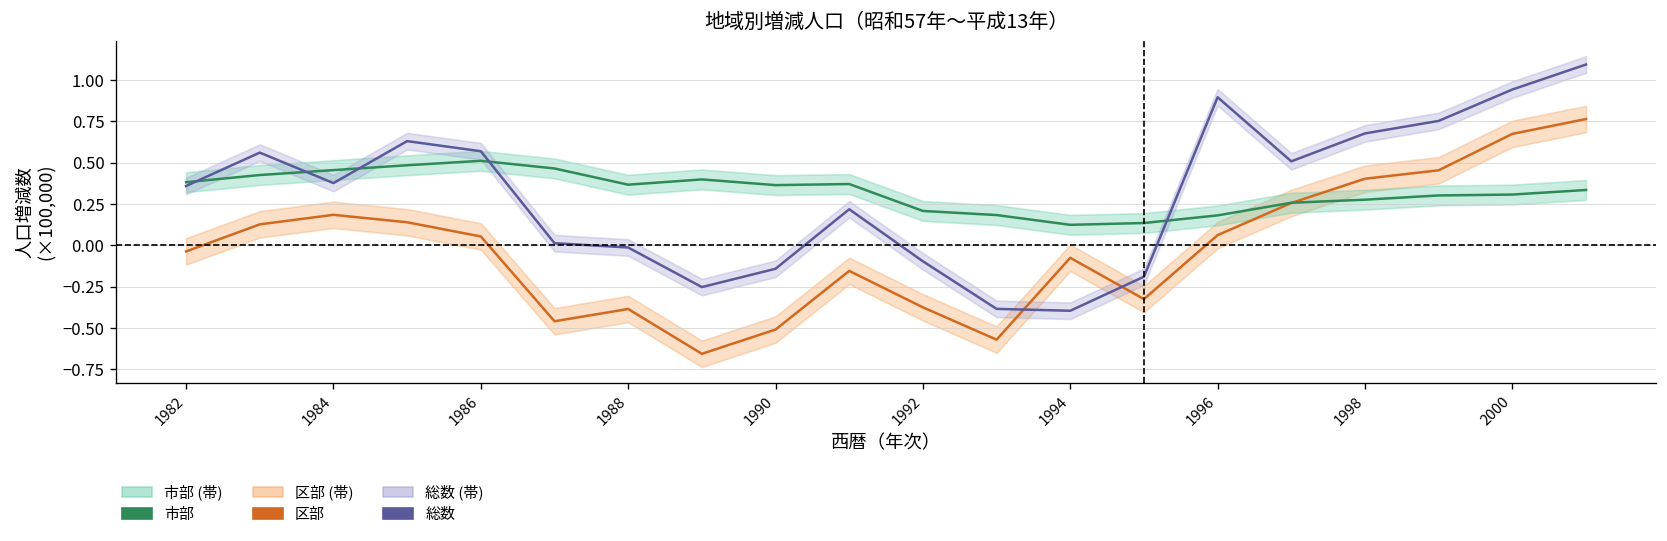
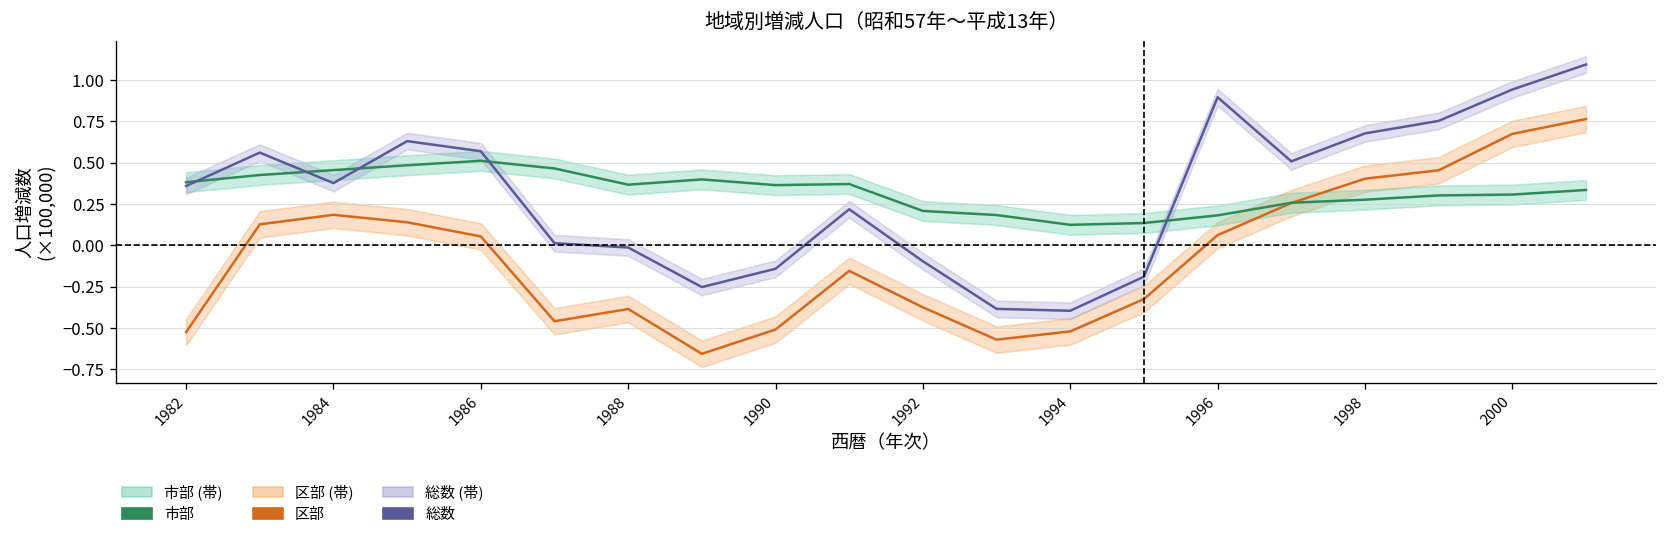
  {
    "区部": {
-     "1982": -0.04,
+     "1982": -0.53,
      "1984": 0.18,
      "1986": 0.05,
      "1988": -0.39,
      "1990": -0.51,
      "1992": -0.38,
-     "1994": -0.08,
+     "1994": -0.52,
      "1996": 0.06,
      "1998": 0.40,
      "2000": 0.67
    },
    "市部": {
      "1982": 0.38,
      "1984": 0.46,
      "1986": 0.51,
      "1988": 0.37,
      "1990": 0.36,
      "1992": 0.21,
      "1994": 0.12,
      "1996": 0.18,
      "1998": 0.28,
      "2000": 0.31
    },
    "総数": {
      "1982": 0.36,
      "1984": 0.38,
      "1988": -0.01,
      "1990": -0.14,
      "1992": -0.10,
      "1994": -0.40,
      "1996": 0.90,
      "1998": 0.68,
      "2000": 0.94
    }
  }
